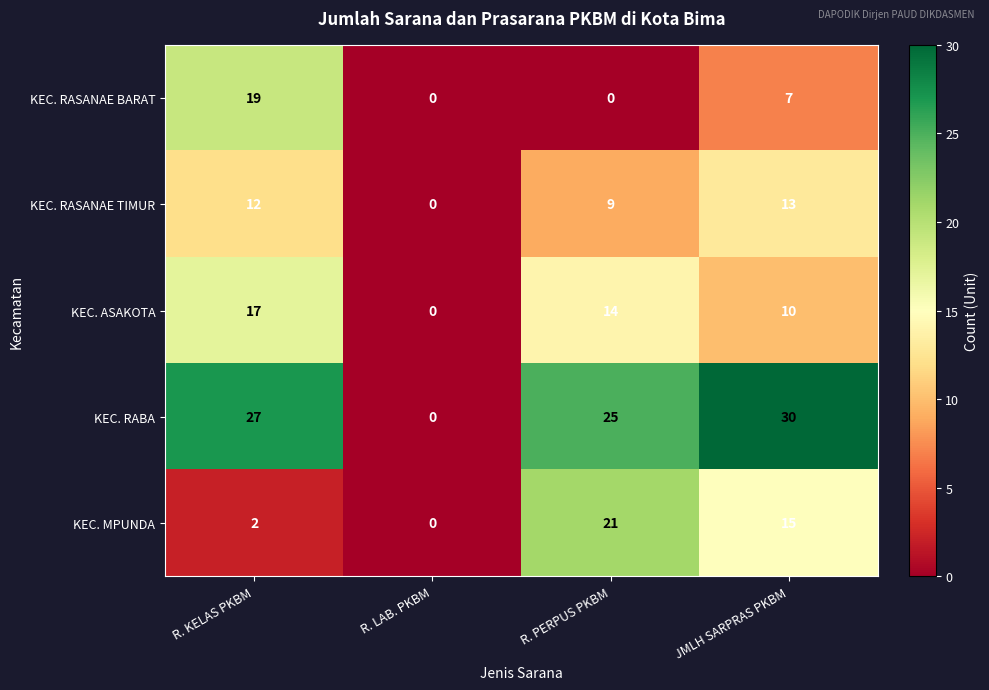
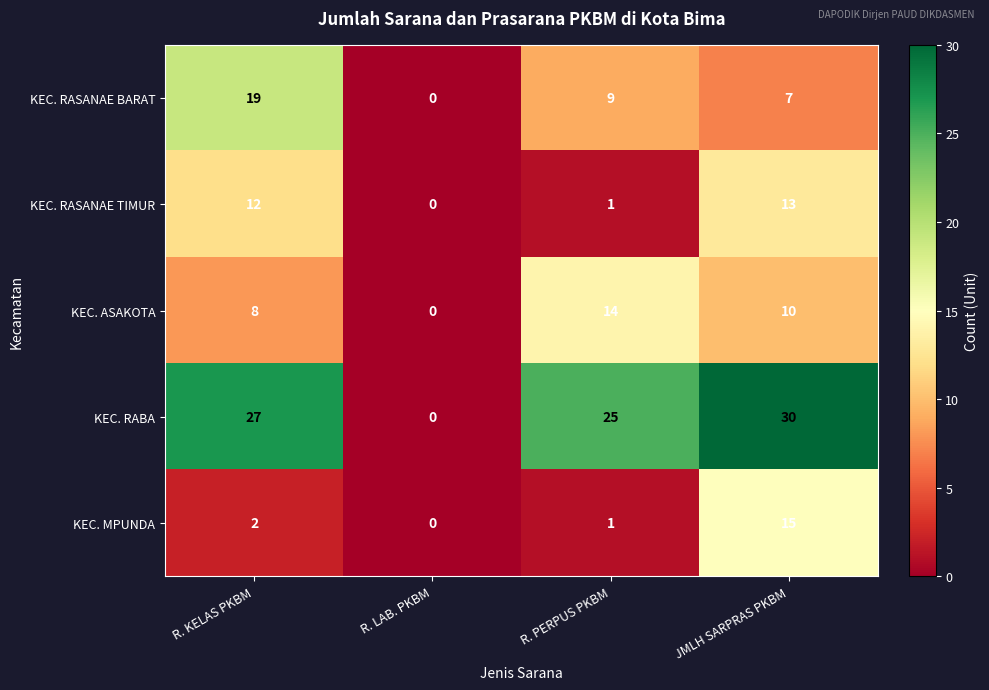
  {
    "KEC. RASANAE BARAT": {
      "R. KELAS PKBM": 19,
      "R. LAB. PKBM": 0,
-     "R. PERPUS PKBM": 0,
+     "R. PERPUS PKBM": 9,
      "JMLH SARPRAS PKBM": 7
    },
    "KEC. RASANAE TIMUR": {
      "R. KELAS PKBM": 12,
      "R. LAB. PKBM": 0,
-     "R. PERPUS PKBM": 9,
+     "R. PERPUS PKBM": 1,
      "JMLH SARPRAS PKBM": 13
    },
    "KEC. ASAKOTA": {
-     "R. KELAS PKBM": 17,
+     "R. KELAS PKBM": 8,
      "R. LAB. PKBM": 0,
      "R. PERPUS PKBM": 14,
      "JMLH SARPRAS PKBM": 10
    },
    "KEC. RABA": {
      "R. KELAS PKBM": 27,
      "R. LAB. PKBM": 0,
      "R. PERPUS PKBM": 25,
      "JMLH SARPRAS PKBM": 30
    },
    "KEC. MPUNDA": {
      "R. KELAS PKBM": 2,
      "R. LAB. PKBM": 0,
-     "R. PERPUS PKBM": 21,
+     "R. PERPUS PKBM": 1,
      "JMLH SARPRAS PKBM": 15
    }
  }
